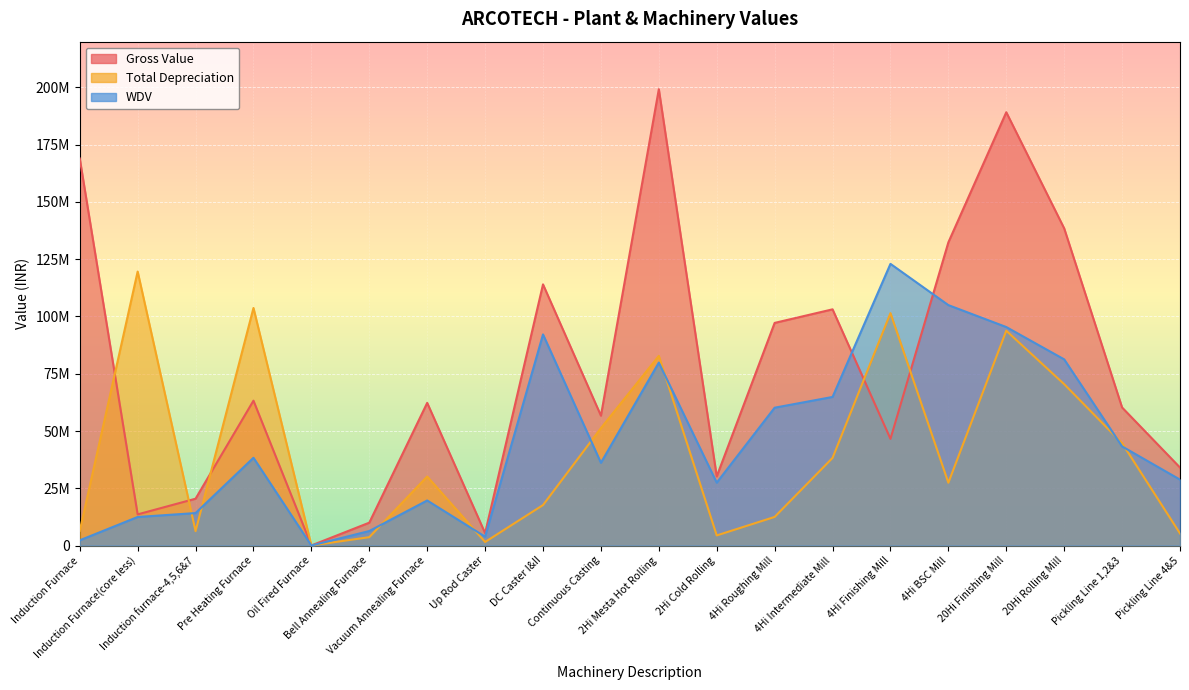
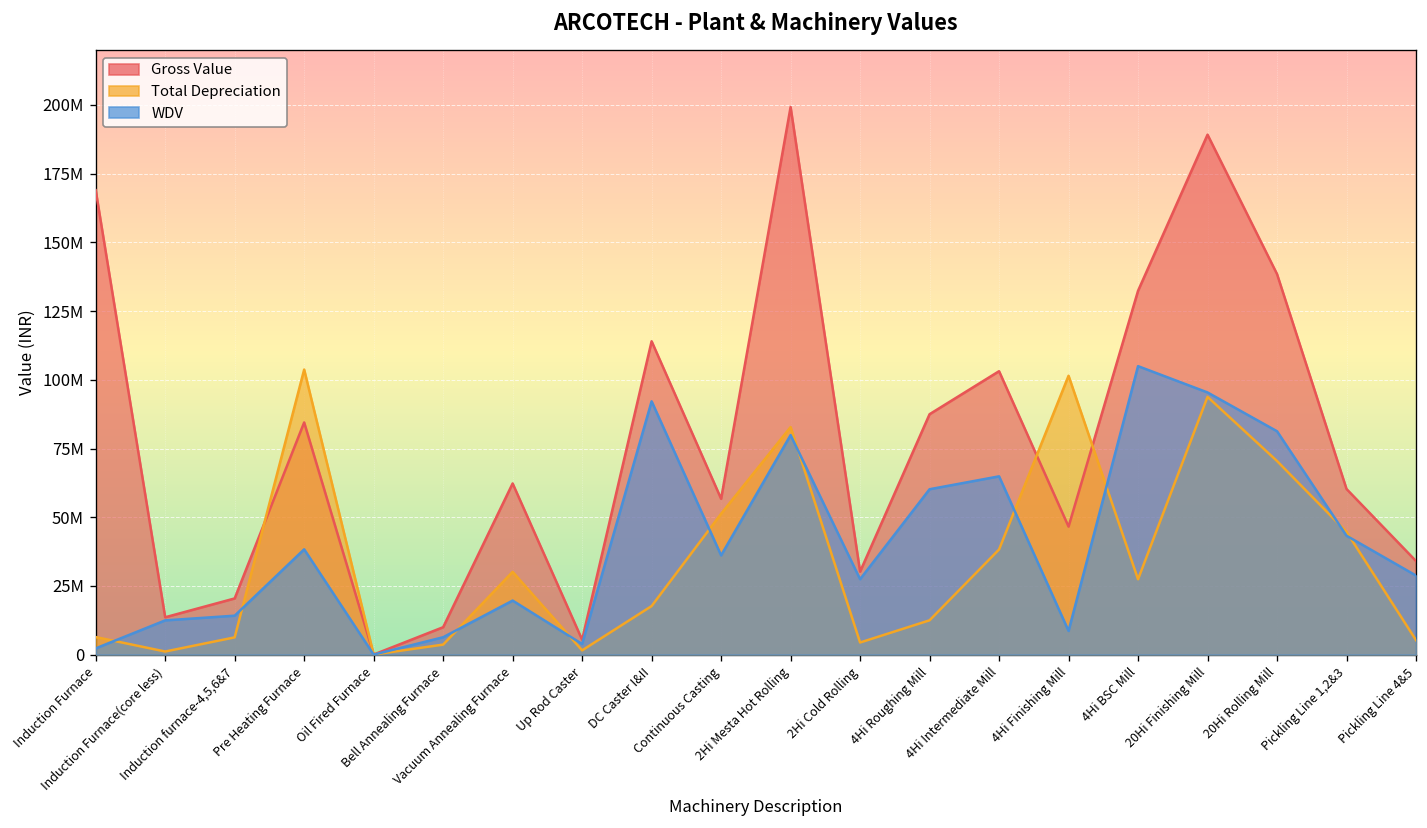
  {
    "Gross Value": {
      "Induction Furnace": 169000000,
      "Induction Furnace(core less)": 14000000,
      "Induction furnace-4,5,6&7": 20000000,
-     "Pre Heating Furnace": 63000000,
+     "Pre Heating Furnace": 84000000,
      "Bell Annealing Furnace": 10000000,
      "Vacuum Annealing Furnace": 62000000,
      "Up Rod Caster": 5000000,
      "DC Caster I&II": 114000000,
      "Continuous Casting": 57000000,
      "2Hi Mesta Hot Rolling": 199000000,
      "2Hi Cold Rolling": 30000000,
-     "4Hi Roughing Mill": 97000000,
+     "4Hi Roughing Mill": 87000000,
      "4Hi Intermediate Mill": 103000000,
      "4Hi Finishing Mill": 47000000,
      "4Hi BSC Mill": 132000000,
      "20Hi Finishing Mill": 189000000,
      "20Hi Rolling Mill": 138000000,
      "Pickling Line 1,2&3": 60000000,
      "Pickling Line 4&5": 34000000
    },
    "Total Depreciation": {
      "Induction Furnace": 6000000,
-     "Induction Furnace(core less)": 120000000,
+     "Induction Furnace(core less)": 1000000,
      "Induction furnace-4,5,6&7": 6000000,
      "Pre Heating Furnace": 104000000,
      "Bell Annealing Furnace": 4000000,
      "Vacuum Annealing Furnace": 30000000,
      "Up Rod Caster": 2000000,
      "DC Caster I&II": 18000000,
      "Continuous Casting": 51000000,
      "2Hi Mesta Hot Rolling": 83000000,
      "2Hi Cold Rolling": 4000000,
      "4Hi Roughing Mill": 12000000,
      "4Hi Intermediate Mill": 38000000,
      "4Hi Finishing Mill": 101000000,
      "4Hi BSC Mill": 27000000,
      "20Hi Finishing Mill": 94000000,
      "20Hi Rolling Mill": 70000000,
      "Pickling Line 1,2&3": 45000000,
      "Pickling Line 4&5": 5000000
    },
    "WDV": {
      "Induction Furnace": 2000000,
      "Induction Furnace(core less)": 12000000,
      "Induction furnace-4,5,6&7": 14000000,
      "Pre Heating Furnace": 38000000,
      "Bell Annealing Furnace": 6000000,
      "Vacuum Annealing Furnace": 20000000,
      "Up Rod Caster": 4000000,
      "DC Caster I&II": 92000000,
      "Continuous Casting": 36000000,
      "2Hi Mesta Hot Rolling": 80000000,
      "2Hi Cold Rolling": 27000000,
      "4Hi Roughing Mill": 60000000,
      "4Hi Intermediate Mill": 65000000,
-     "4Hi Finishing Mill": 123000000,
+     "4Hi Finishing Mill": 9000000,
      "4Hi BSC Mill": 105000000,
      "20Hi Finishing Mill": 95000000,
      "20Hi Rolling Mill": 81000000,
      "Pickling Line 1,2&3": 43000000,
      "Pickling Line 4&5": 29000000
    }
  }
